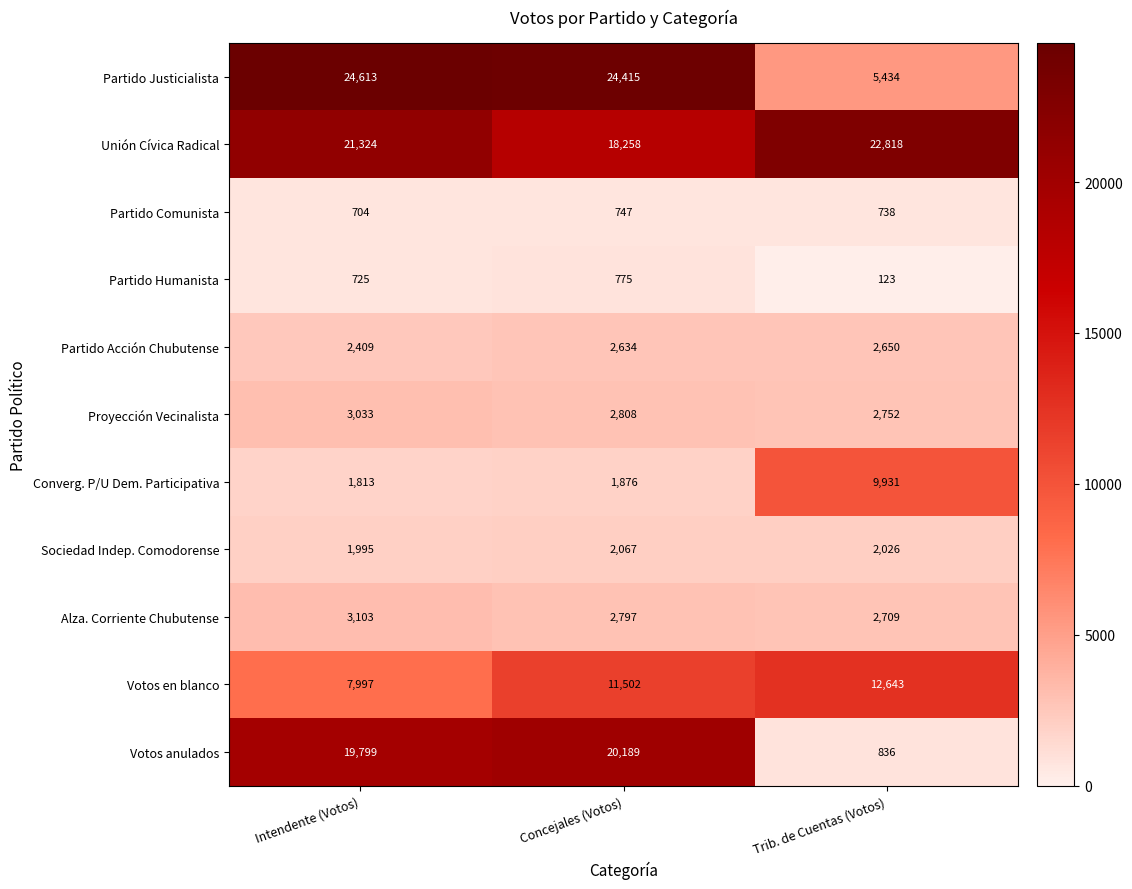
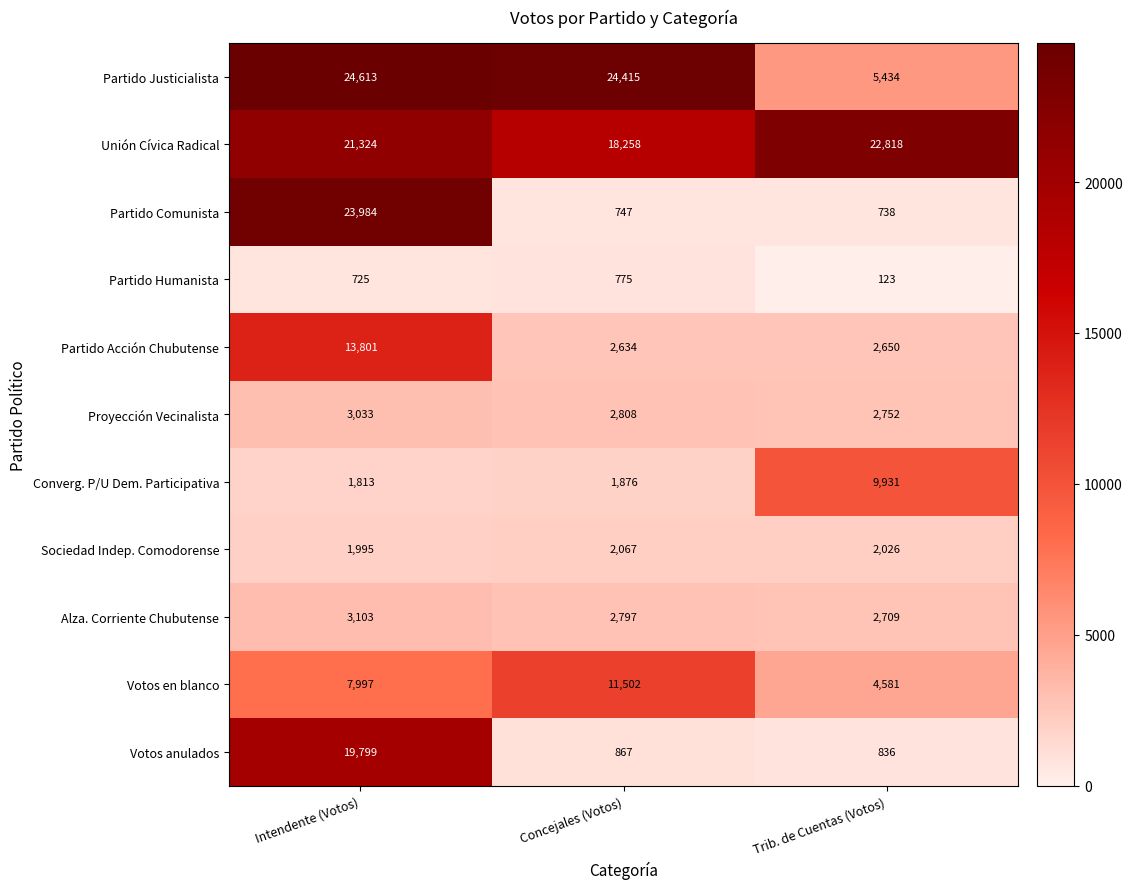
  {
    "Partido Justicialista": {
      "Intendente (Votos)": "24,613",
      "Concejales (Votos)": "24,415",
      "Trib. de Cuentas (Votos)": "5,434"
    },
    "Unión Cívica Radical": {
      "Intendente (Votos)": "21,324",
      "Concejales (Votos)": "18,258",
      "Trib. de Cuentas (Votos)": "22,818"
    },
    "Partido Comunista": {
-     "Intendente (Votos)": "704",
+     "Intendente (Votos)": "23,984",
      "Concejales (Votos)": "747",
      "Trib. de Cuentas (Votos)": "738"
    },
    "Partido Humanista": {
      "Intendente (Votos)": "725",
      "Concejales (Votos)": "775",
      "Trib. de Cuentas (Votos)": "123"
    },
    "Partido Acción Chubutense": {
-     "Intendente (Votos)": "2,409",
+     "Intendente (Votos)": "13,801",
      "Concejales (Votos)": "2,634",
      "Trib. de Cuentas (Votos)": "2,650"
    },
    "Proyección Vecinalista": {
      "Intendente (Votos)": "3,033",
      "Concejales (Votos)": "2,808",
      "Trib. de Cuentas (Votos)": "2,752"
    },
    "Converg. P/U Dem. Participativa": {
      "Intendente (Votos)": "1,813",
      "Concejales (Votos)": "1,876",
      "Trib. de Cuentas (Votos)": "9,931"
    },
    "Sociedad Indep. Comodorense": {
      "Intendente (Votos)": "1,995",
      "Concejales (Votos)": "2,067",
      "Trib. de Cuentas (Votos)": "2,026"
    },
    "Alza. Corriente Chubutense": {
      "Intendente (Votos)": "3,103",
      "Concejales (Votos)": "2,797",
      "Trib. de Cuentas (Votos)": "2,709"
    },
    "Votos en blanco": {
      "Intendente (Votos)": "7,997",
      "Concejales (Votos)": "11,502",
-     "Trib. de Cuentas (Votos)": "12,643"
+     "Trib. de Cuentas (Votos)": "4,581"
    },
    "Votos anulados": {
      "Intendente (Votos)": "19,799",
-     "Concejales (Votos)": "20,189",
+     "Concejales (Votos)": "867",
      "Trib. de Cuentas (Votos)": "836"
    }
  }
